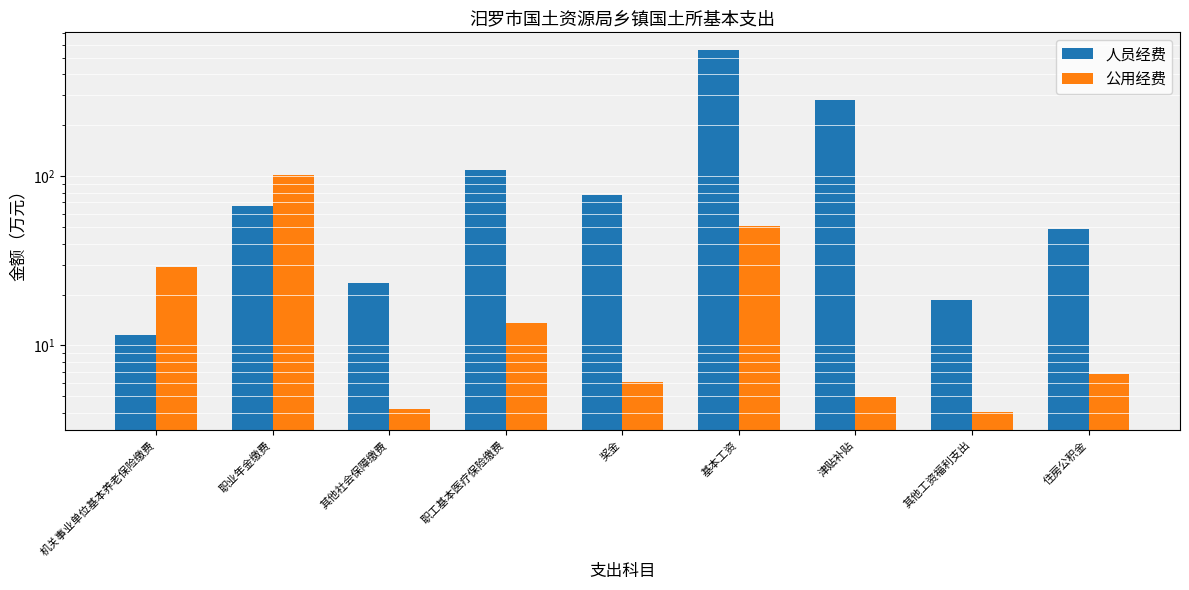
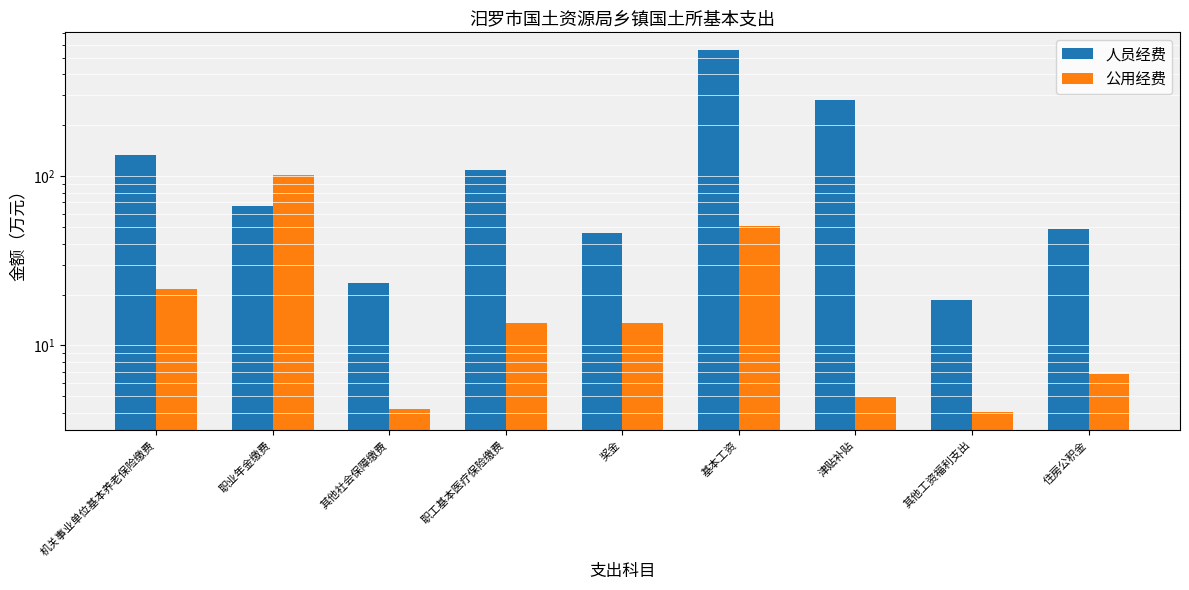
  {
    "人员经费": {
-     "机关事业单位基本养老保险缴费": 11,
+     "机关事业单位基本养老保险缴费": 130,
      "职业年金缴费": 67,
      "其他社会保障缴费": 23,
      "职工基本医疗保险缴费": 110,
-     "奖金": 80,
+     "奖金": 46,
      "基本工资": 550,
      "津贴补贴": 280,
      "其他工资福利支出": 18,
      "住房公积金": 49
    },
    "公用经费": {
-     "机关事业单位基本养老保险缴费": 29,
+     "机关事业单位基本养老保险缴费": 22,
      "职业年金缴费": 100,
      "其他社会保障缴费": 4.2,
      "职工基本医疗保险缴费": 14,
-     "奖金": 6.1,
+     "奖金": 14,
      "基本工资": 51,
      "津贴补贴": 5.0,
      "其他工资福利支出": 4.1,
      "住房公积金": 6.8
    }
  }
